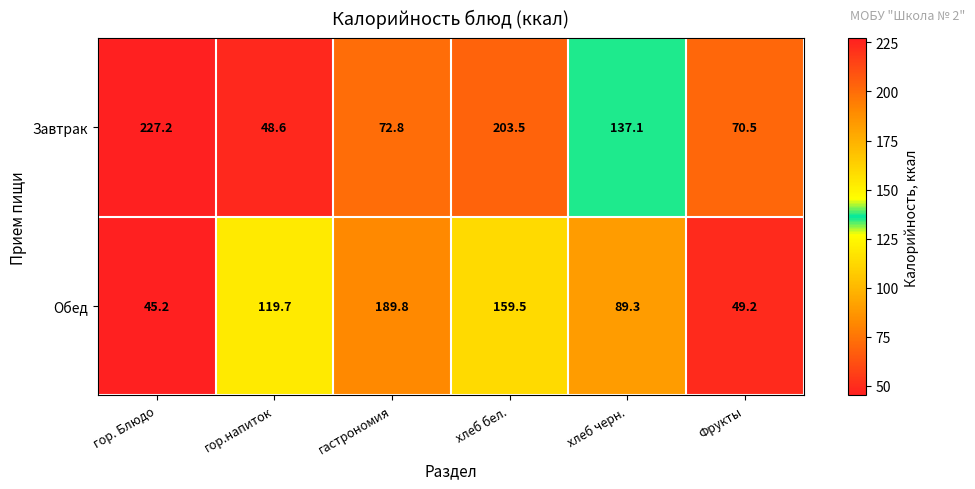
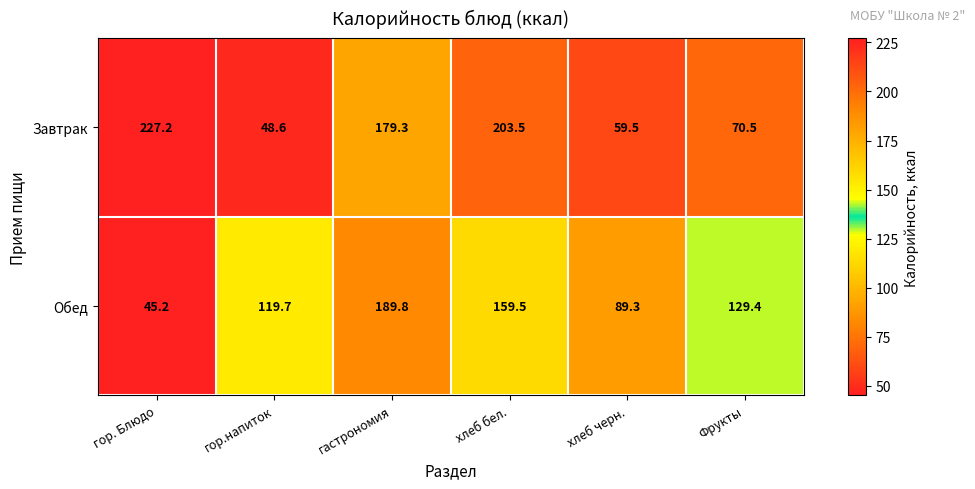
  {
    "Завтрак": {
      "гор. Блюдо": 227.2,
      "гор.напиток": 48.6,
-     "гастрономия": 72.8,
+     "гастрономия": 179.3,
      "хлеб бел.": 203.5,
-     "хлеб черн.": 137.1,
+     "хлеб черн.": 59.5,
      "Фрукты": 70.5
    },
    "Обед": {
      "гор. Блюдо": 45.2,
      "гор.напиток": 119.7,
      "гастрономия": 189.8,
      "хлеб бел.": 159.5,
      "хлеб черн.": 89.3,
-     "Фрукты": 49.2
+     "Фрукты": 129.4
    }
  }
